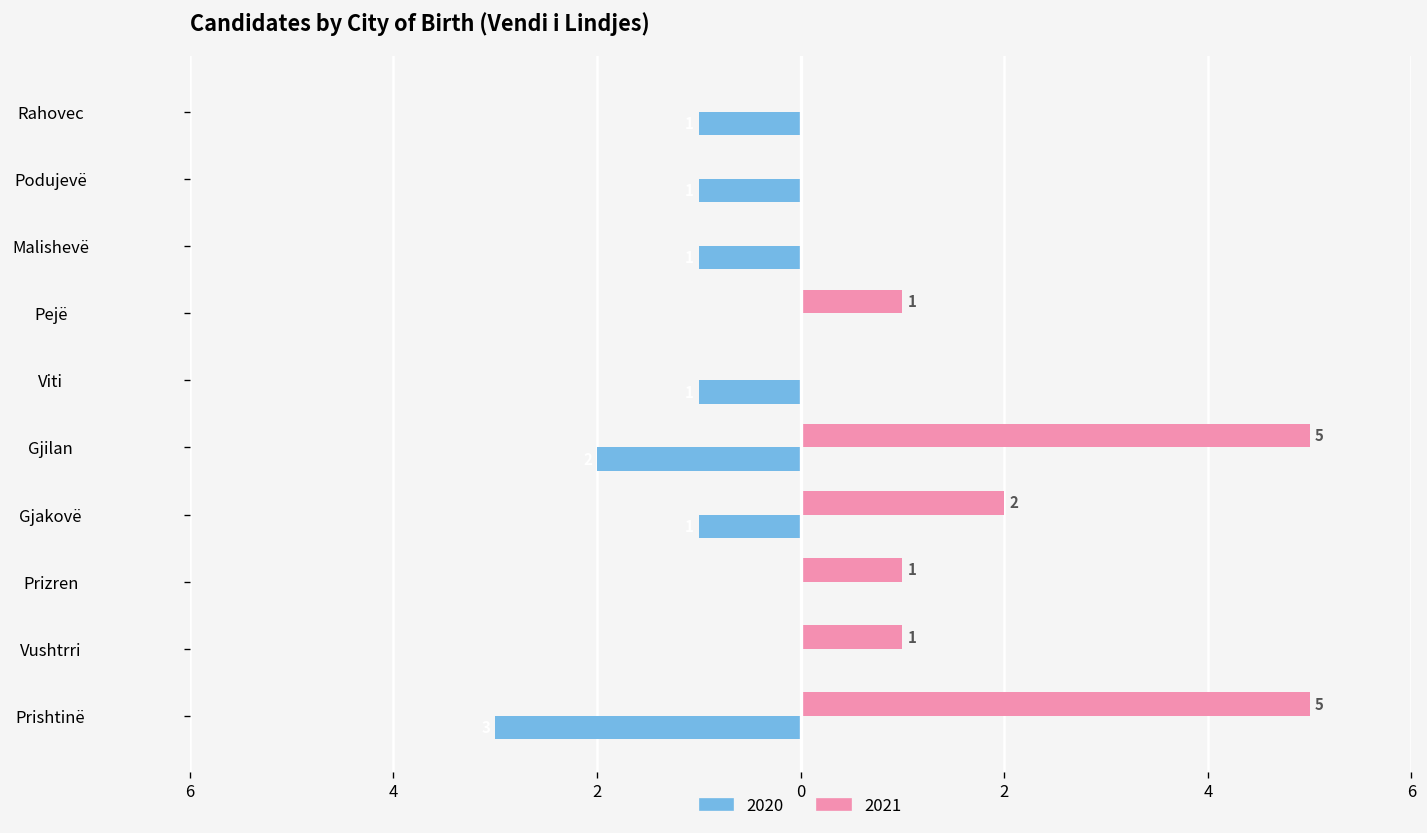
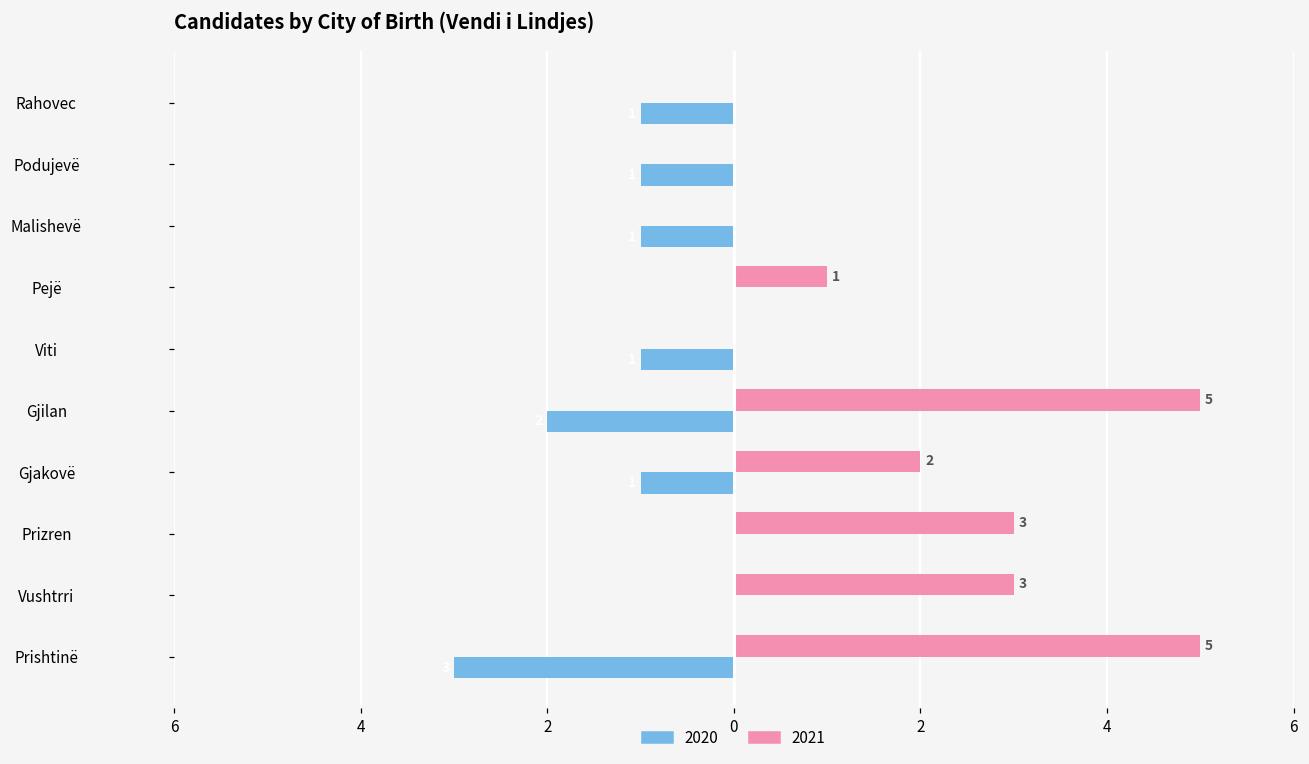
  {
    "2021": {
      "Pejë": 1,
      "Gjilan": 5,
      "Gjakovë": 2,
-     "Prizren": 1,
-     "Vushtrri": 1,
+     "Prizren": 3,
+     "Vushtrri": 3,
      "Prishtinë": 5
    }
  }
